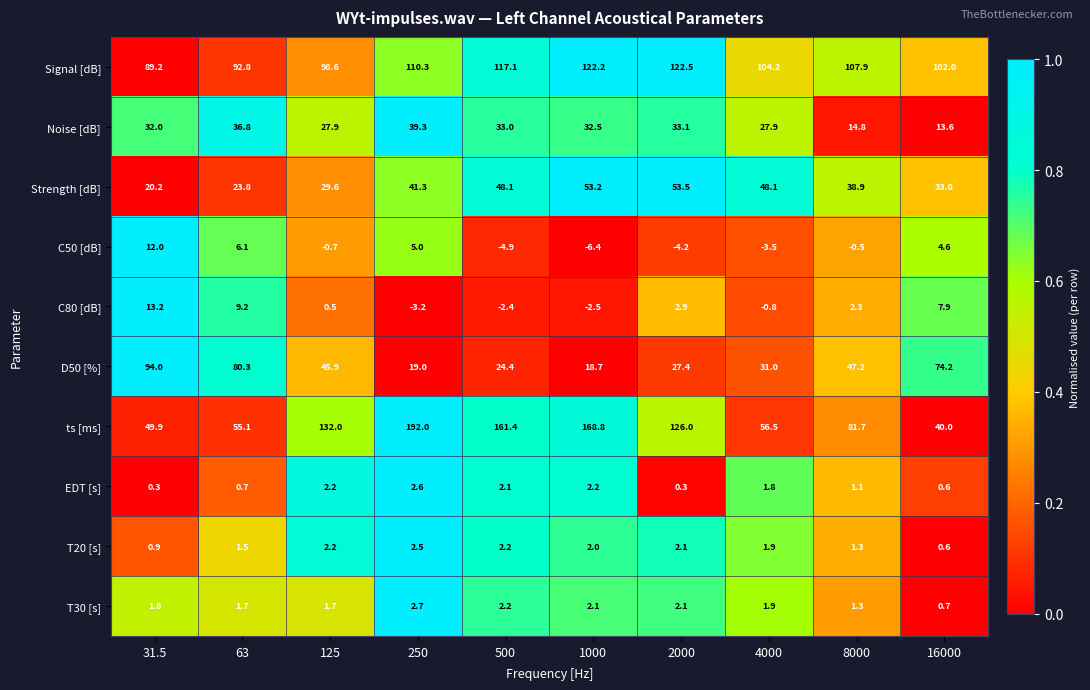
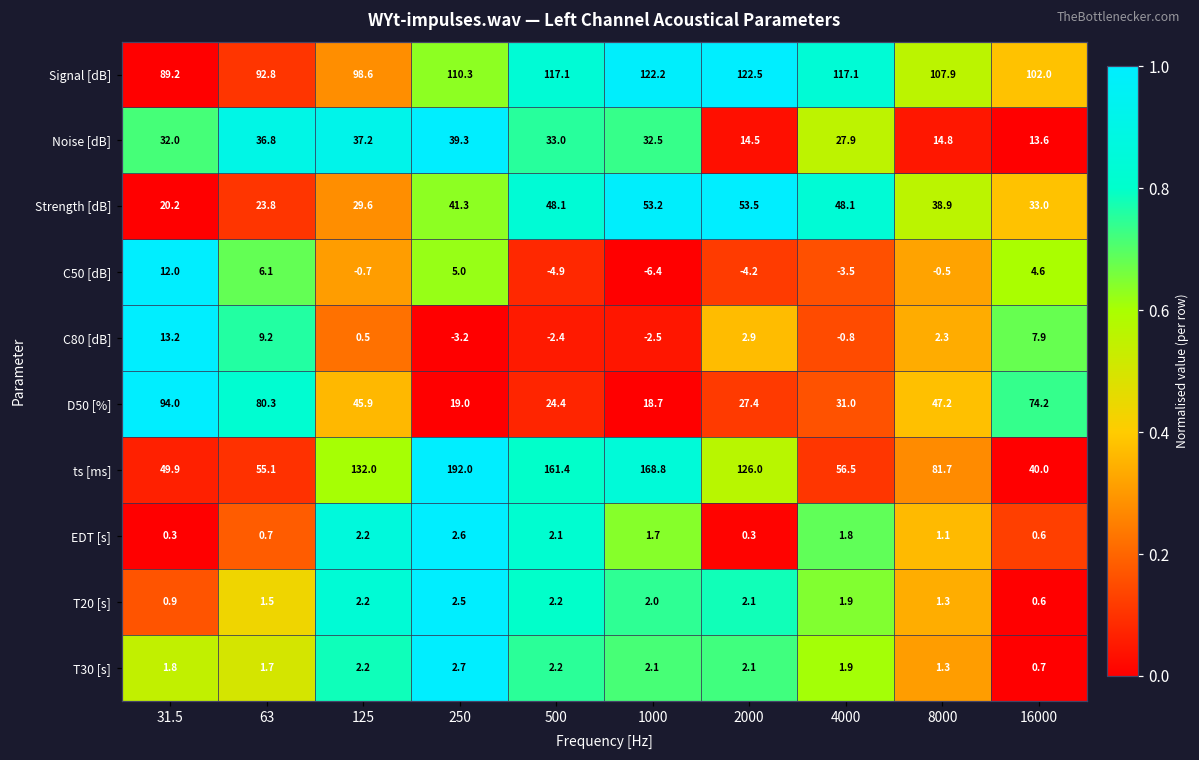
  {
    "Signal [dB]": {
      "31.5": 89.2,
      "63": 92.8,
      "125": 98.6,
      "250": 110.3,
      "500": 117.1,
      "1000": 122.2,
      "2000": 122.5,
-     "4000": 104.2,
+     "4000": 117.1,
      "8000": 107.9,
      "16000": 102.0
    },
    "Noise [dB]": {
      "31.5": 32.0,
      "63": 36.8,
-     "125": 27.9,
+     "125": 37.2,
      "250": 39.3,
      "500": 33.0,
      "1000": 32.5,
-     "2000": 33.1,
+     "2000": 14.5,
      "4000": 27.9,
      "8000": 14.8,
      "16000": 13.6
    },
    "Strength [dB]": {
      "31.5": 20.2,
      "63": 23.8,
      "125": 29.6,
      "250": 41.3,
      "500": 48.1,
      "1000": 53.2,
      "2000": 53.5,
      "4000": 48.1,
      "8000": 38.9,
      "16000": 33.0
    },
    "C50 [dB]": {
      "31.5": 12.0,
      "63": 6.1,
      "125": -0.7,
      "250": 5.0,
      "500": -4.9,
      "1000": -6.4,
      "2000": -4.2,
      "4000": -3.5,
      "8000": -0.5,
      "16000": 4.6
    },
    "C80 [dB]": {
      "31.5": 13.2,
      "63": 9.2,
      "125": 0.5,
      "250": -3.2,
      "500": -2.4,
      "1000": -2.5,
      "2000": 2.9,
      "4000": -0.8,
      "8000": 2.3,
      "16000": 7.9
    },
    "D50 [%]": {
      "31.5": 94.0,
      "63": 80.3,
      "125": 45.9,
      "250": 19.0,
      "500": 24.4,
      "1000": 18.7,
      "2000": 27.4,
      "4000": 31.0,
      "8000": 47.2,
      "16000": 74.2
    },
    "ts [ms]": {
      "31.5": 49.9,
      "63": 55.1,
      "125": 132.0,
      "250": 192.0,
      "500": 161.4,
      "1000": 168.8,
      "2000": 126.0,
      "4000": 56.5,
      "8000": 81.7,
      "16000": 40.0
    },
    "EDT [s]": {
      "31.5": 0.3,
      "63": 0.7,
      "125": 2.2,
      "250": 2.6,
      "500": 2.1,
-     "1000": 2.2,
+     "1000": 1.7,
      "2000": 0.3,
      "4000": 1.8,
      "8000": 1.1,
      "16000": 0.6
    },
    "T20 [s]": {
      "31.5": 0.9,
      "63": 1.5,
      "125": 2.2,
      "250": 2.5,
      "500": 2.2,
      "1000": 2.0,
      "2000": 2.1,
      "4000": 1.9,
      "8000": 1.3,
      "16000": 0.6
    },
    "T30 [s]": {
      "31.5": 1.8,
      "63": 1.7,
-     "125": 1.7,
+     "125": 2.2,
      "250": 2.7,
      "500": 2.2,
      "1000": 2.1,
      "2000": 2.1,
      "4000": 1.9,
      "8000": 1.3,
      "16000": 0.7
    }
  }
